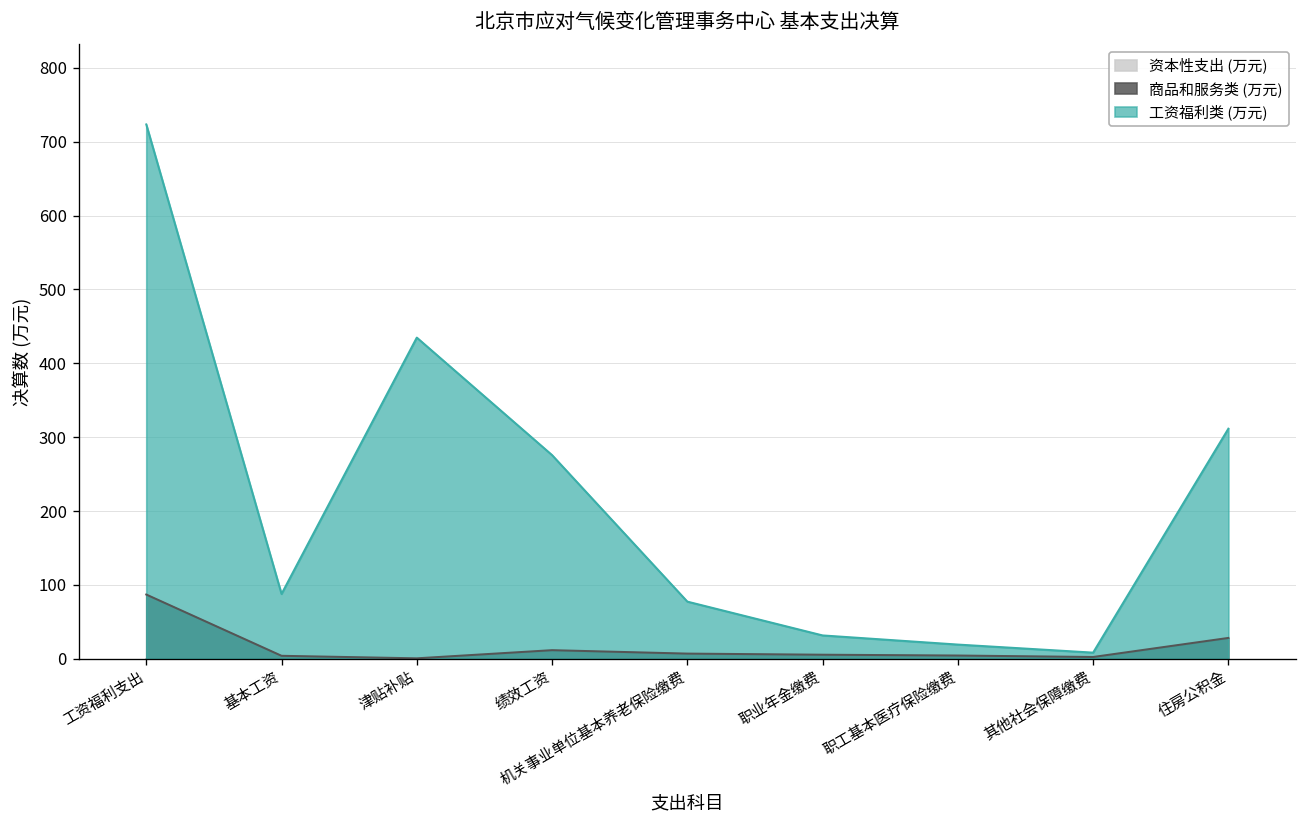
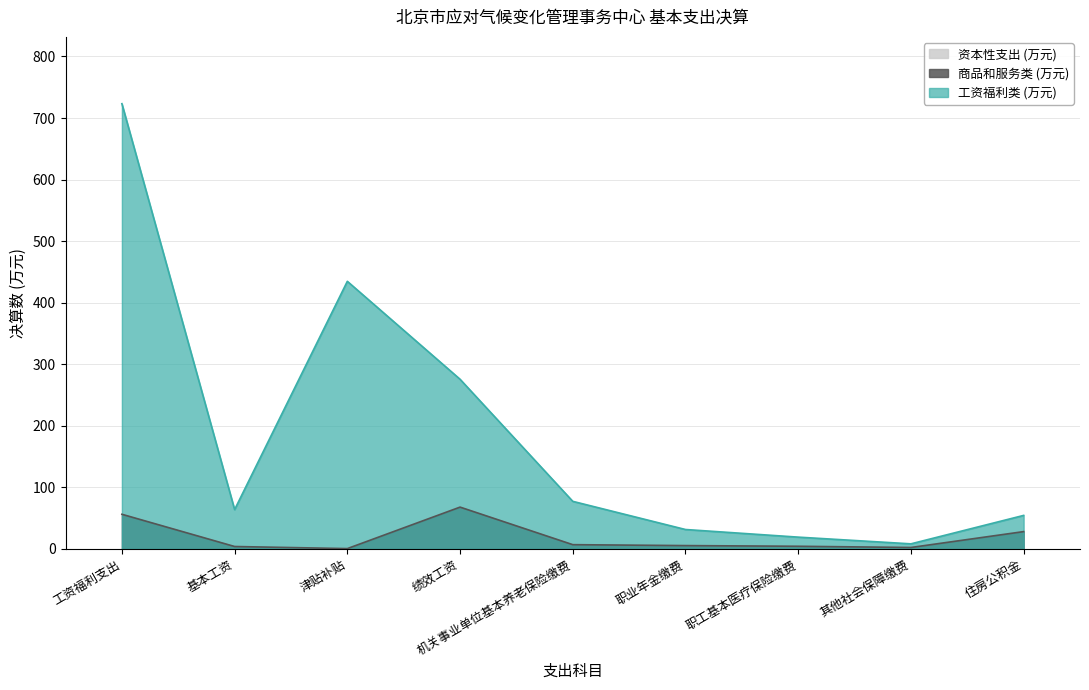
  {
    "资本性支出 (万元)": {
      "工资福利支出": 0,
      "绩效工资": 0,
      "机关事业单位基本养老保险缴费": 0,
      "职业年金缴费": 0,
      "职工基本医疗保险缴费": 0,
      "住房公积金": 0
    },
    "商品和服务类 (万元)": {
-     "工资福利支出": 90,
-     "绩效工资": 10,
+     "工资福利支出": 60,
+     "绩效工资": 70,
      "机关事业单位基本养老保险缴费": 10,
      "职业年金缴费": 10,
      "职工基本医疗保险缴费": 0,
      "住房公积金": 30
    },
    "工资福利类 (万元)": {
      "工资福利支出": 720,
-     "基本工资": 90,
+     "基本工资": 60,
      "津贴补贴": 430,
      "绩效工资": 280,
      "机关事业单位基本养老保险缴费": 80,
      "职业年金缴费": 30,
      "职工基本医疗保险缴费": 20,
      "其他社会保障缴费": 10,
-     "住房公积金": 310
+     "住房公积金": 50
    }
  }
